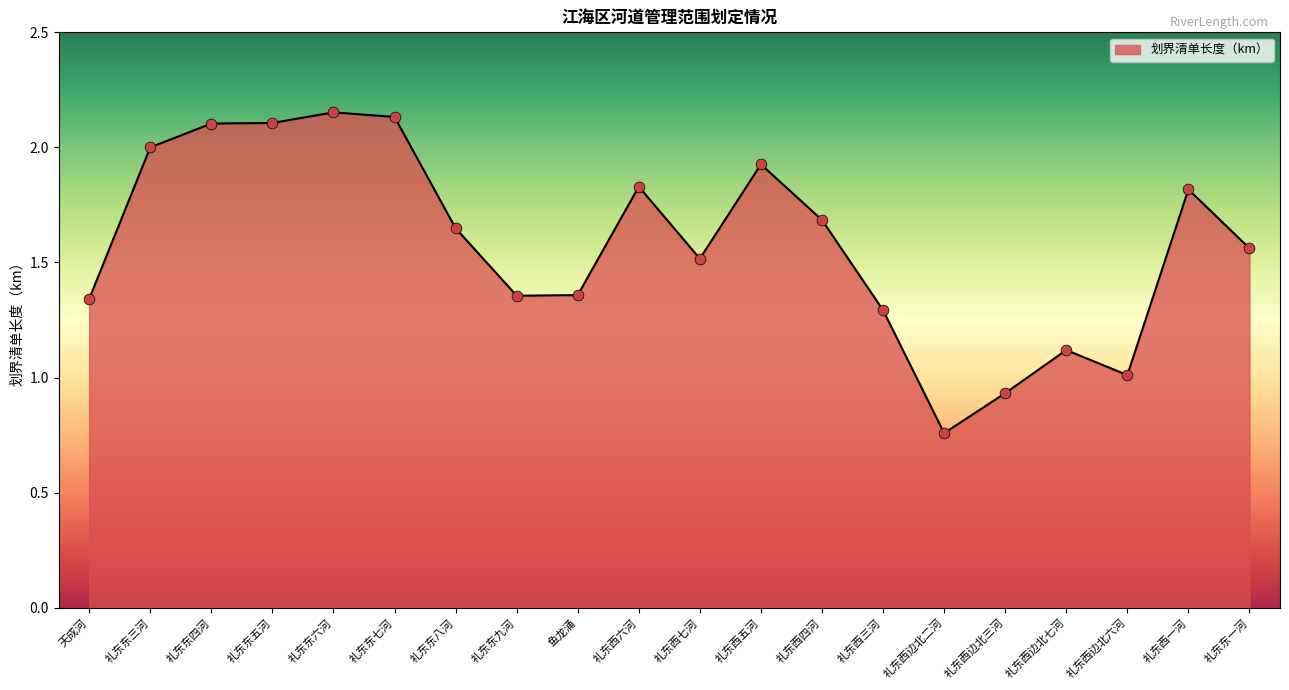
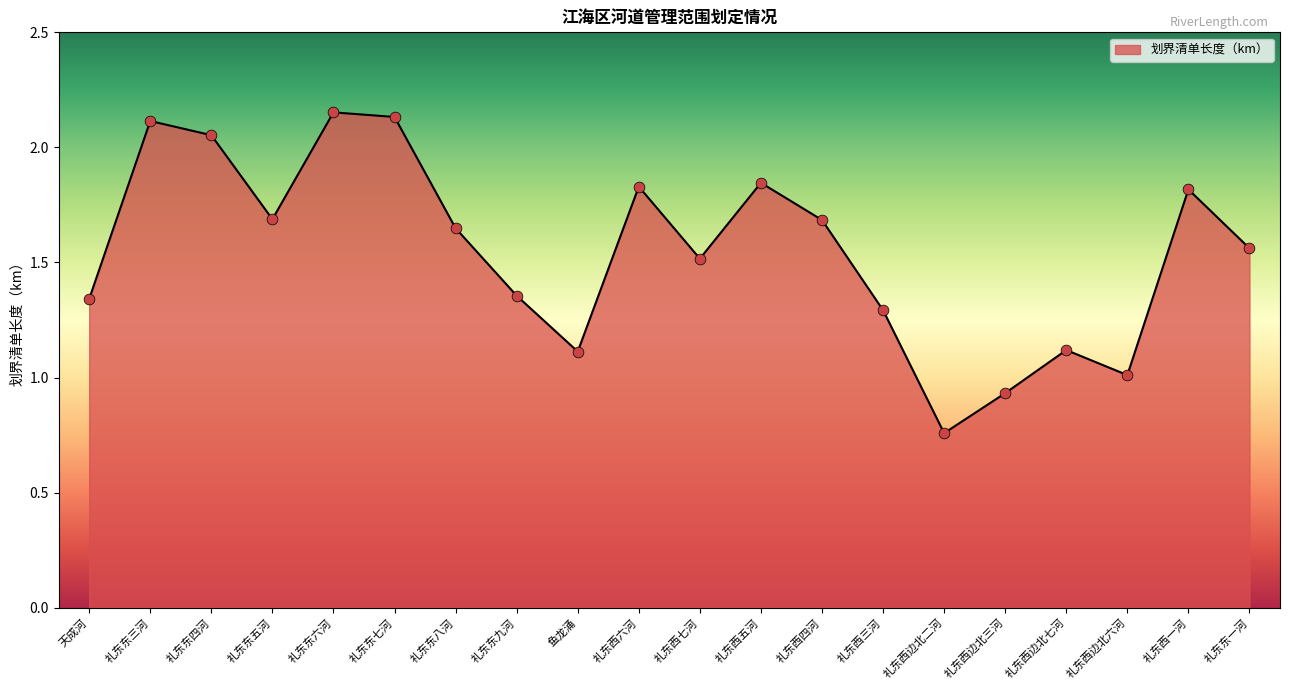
  {
    "天成河": 1.34,
-   "礼东东三河": 2.00,
-   "礼东东四河": 2.10,
-   "礼东东五河": 2.11,
+   "礼东东三河": 2.11,
+   "礼东东四河": 2.05,
+   "礼东东五河": 1.69,
    "礼东东六河": 2.15,
    "礼东东七河": 2.13,
    "礼东东八河": 1.65,
    "礼东东九河": 1.36,
-   "鱼龙涌": 1.36,
+   "鱼龙涌": 1.11,
    "礼东西六河": 1.83,
    "礼东西七河": 1.52,
-   "礼东西五河": 1.93,
+   "礼东西五河": 1.85,
    "礼东西四河": 1.68,
    "礼东西三河": 1.29,
    "礼东西边北二河": 0.76,
    "礼东西边北三河": 0.93,
    "礼东西边北七河": 1.12,
    "礼东西边北六河": 1.01,
    "礼东西一河": 1.82,
    "礼东东一河": 1.56
  }
